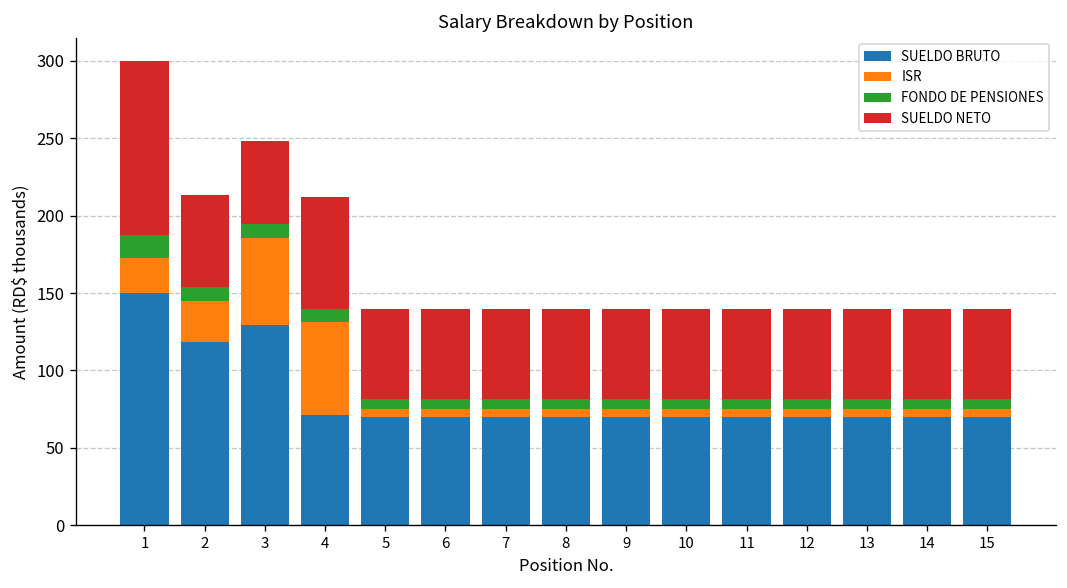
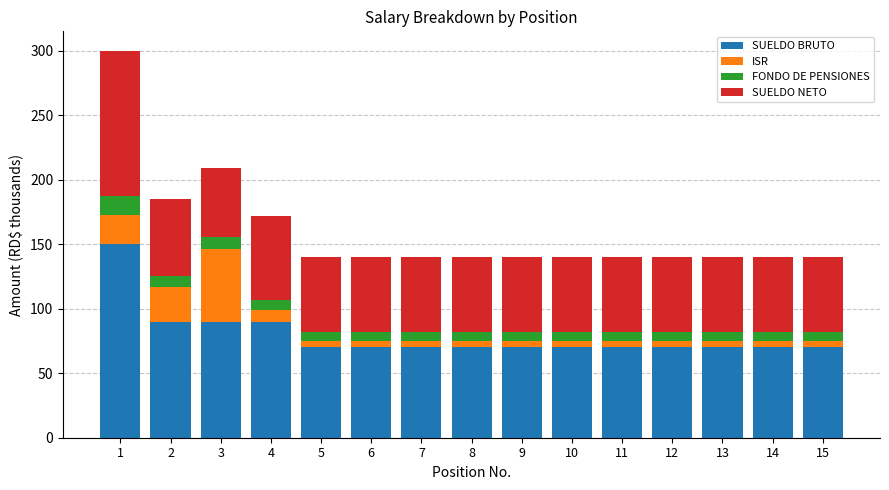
  {
    "SUELDO BRUTO": {
      "1": 150,
-     "2": 118,
-     "3": 129,
-     "4": 71,
+     "2": 90,
+     "3": 90,
+     "4": 90,
      "5": 70,
      "6": 70,
      "7": 70,
      "8": 70,
      "9": 70,
      "10": 70,
      "11": 70,
      "12": 70,
      "13": 70,
      "14": 70,
      "15": 70
    },
    "ISR": {
      "1": 22,
      "2": 26,
      "3": 56,
-     "4": 60,
+     "4": 9,
      "5": 5,
      "6": 5,
      "7": 5,
      "8": 5,
      "9": 5,
      "10": 5,
      "11": 5,
      "12": 5,
      "13": 5,
      "14": 5,
      "15": 5
    },
    "FONDO DE PENSIONES": {
      "1": 15,
      "2": 9,
      "3": 9,
      "4": 8,
      "5": 7,
      "6": 7,
      "7": 7,
      "8": 7,
      "9": 7,
      "10": 7,
      "11": 7,
      "12": 7,
      "13": 7,
      "14": 7,
      "15": 7
    },
    "SUELDO NETO": {
      "1": 113,
      "2": 59,
      "3": 54,
-     "4": 72,
+     "4": 65,
      "5": 58,
      "6": 58,
      "7": 58,
      "8": 58,
      "9": 58,
      "10": 58,
      "11": 58,
      "12": 58,
      "13": 58,
      "14": 58,
      "15": 58
    }
  }
